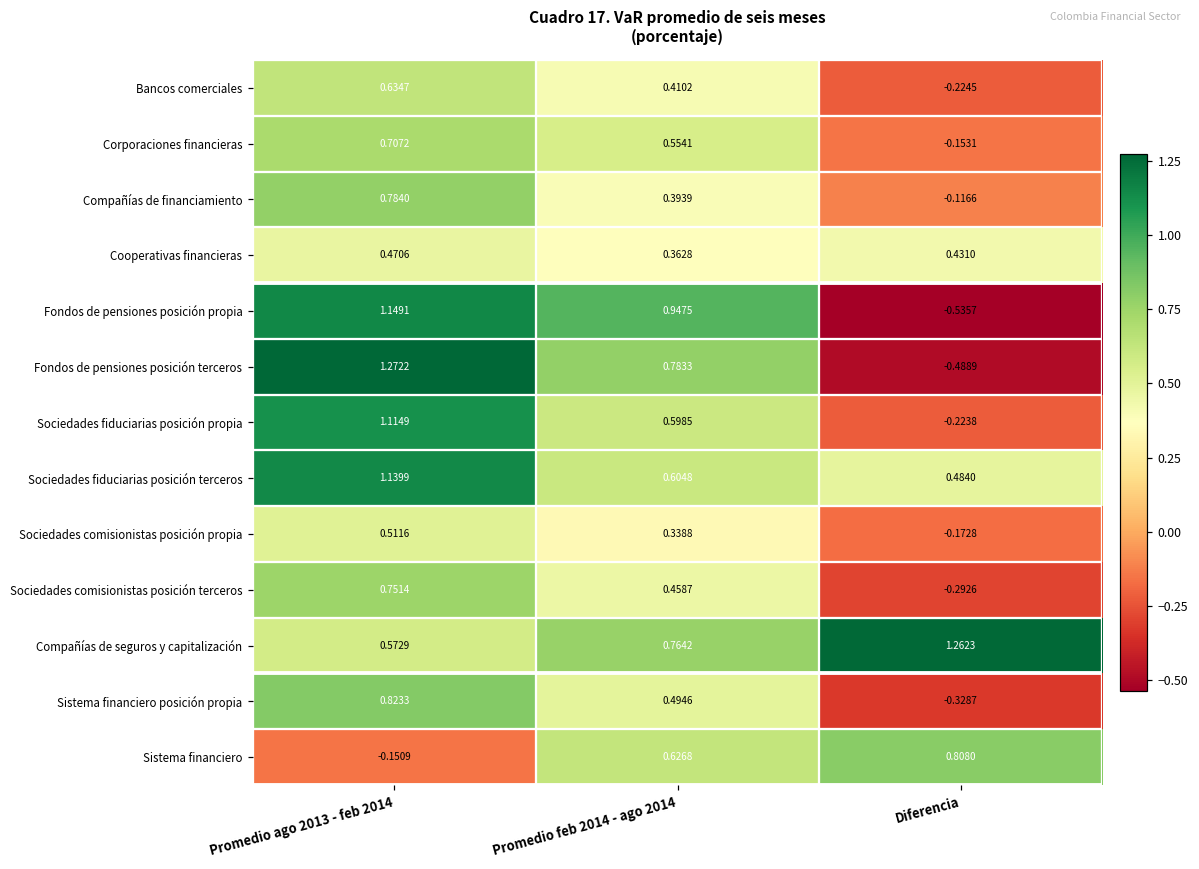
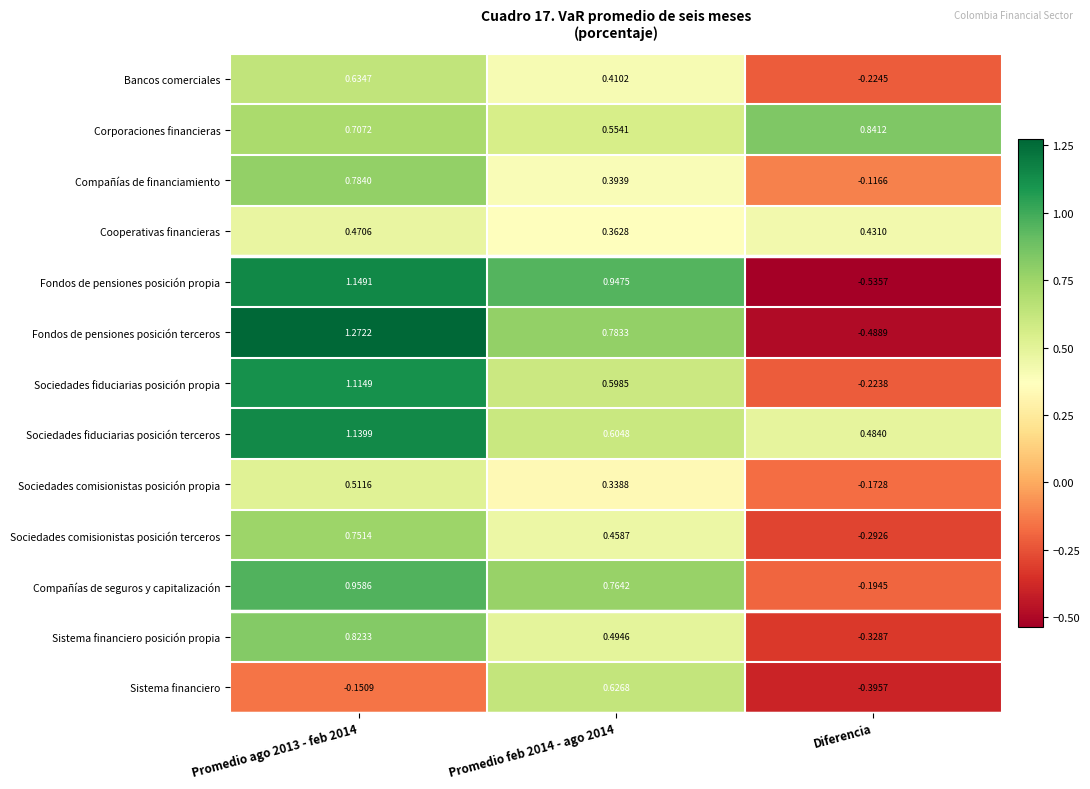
  {
    "Bancos comerciales": {
      "Promedio ago 2013 - feb 2014": 0.6347,
      "Promedio feb 2014 - ago 2014": 0.4102,
      "Diferencia": -0.2245
    },
    "Corporaciones financieras": {
      "Promedio ago 2013 - feb 2014": 0.7072,
      "Promedio feb 2014 - ago 2014": 0.5541,
-     "Diferencia": -0.1531
+     "Diferencia": 0.8412
    },
    "Compañías de financiamiento": {
      "Promedio ago 2013 - feb 2014": 0.7840,
      "Promedio feb 2014 - ago 2014": 0.3939,
      "Diferencia": -0.1166
    },
    "Cooperativas financieras": {
      "Promedio ago 2013 - feb 2014": 0.4706,
      "Promedio feb 2014 - ago 2014": 0.3628,
      "Diferencia": 0.4310
    },
    "Fondos de pensiones posición propia": {
      "Promedio ago 2013 - feb 2014": 1.1491,
      "Promedio feb 2014 - ago 2014": 0.9475,
      "Diferencia": -0.5357
    },
    "Fondos de pensiones posición terceros": {
      "Promedio ago 2013 - feb 2014": 1.2722,
      "Promedio feb 2014 - ago 2014": 0.7833,
      "Diferencia": -0.4889
    },
    "Sociedades fiduciarias posición propia": {
      "Promedio ago 2013 - feb 2014": 1.1149,
      "Promedio feb 2014 - ago 2014": 0.5985,
      "Diferencia": -0.2238
    },
    "Sociedades fiduciarias posición terceros": {
      "Promedio ago 2013 - feb 2014": 1.1399,
      "Promedio feb 2014 - ago 2014": 0.6048,
      "Diferencia": 0.4840
    },
    "Sociedades comisionistas posición propia": {
      "Promedio ago 2013 - feb 2014": 0.5116,
      "Promedio feb 2014 - ago 2014": 0.3388,
      "Diferencia": -0.1728
    },
    "Sociedades comisionistas posición terceros": {
      "Promedio ago 2013 - feb 2014": 0.7514,
      "Promedio feb 2014 - ago 2014": 0.4587,
      "Diferencia": -0.2926
    },
    "Compañías de seguros y capitalización": {
-     "Promedio ago 2013 - feb 2014": 0.5729,
+     "Promedio ago 2013 - feb 2014": 0.9586,
      "Promedio feb 2014 - ago 2014": 0.7642,
-     "Diferencia": 1.2623
+     "Diferencia": -0.1945
    },
    "Sistema financiero posición propia": {
      "Promedio ago 2013 - feb 2014": 0.8233,
      "Promedio feb 2014 - ago 2014": 0.4946,
      "Diferencia": -0.3287
    },
    "Sistema financiero": {
      "Promedio ago 2013 - feb 2014": -0.1509,
      "Promedio feb 2014 - ago 2014": 0.6268,
-     "Diferencia": 0.8080
+     "Diferencia": -0.3957
    }
  }
